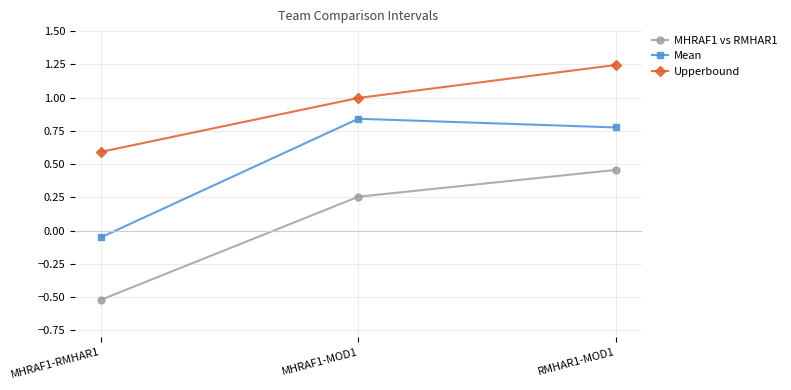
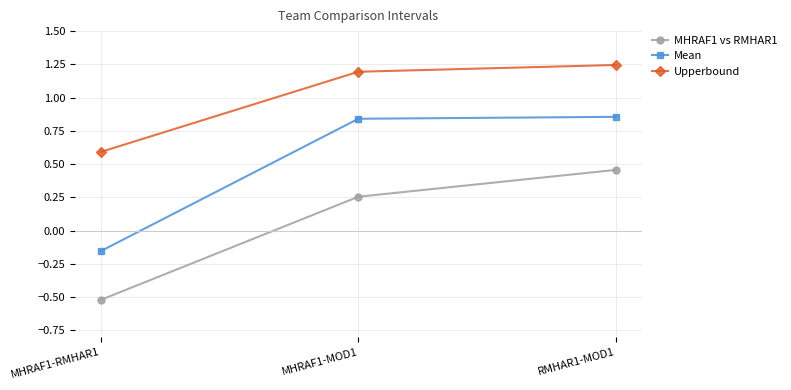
  {
    "MHRAF1 vs RMHAR1": {
      "MHRAF1-RMHAR1": -0.52,
      "MHRAF1-MOD1": 0.25,
      "RMHAR1-MOD1": 0.46
    },
    "Mean": {
-     "MHRAF1-RMHAR1": -0.05,
+     "MHRAF1-RMHAR1": -0.15,
      "MHRAF1-MOD1": 0.84,
-     "RMHAR1-MOD1": 0.78
+     "RMHAR1-MOD1": 0.86
    },
    "Upperbound": {
      "MHRAF1-RMHAR1": 0.59,
-     "MHRAF1-MOD1": 1.00,
+     "MHRAF1-MOD1": 1.19,
      "RMHAR1-MOD1": 1.25
    }
  }
